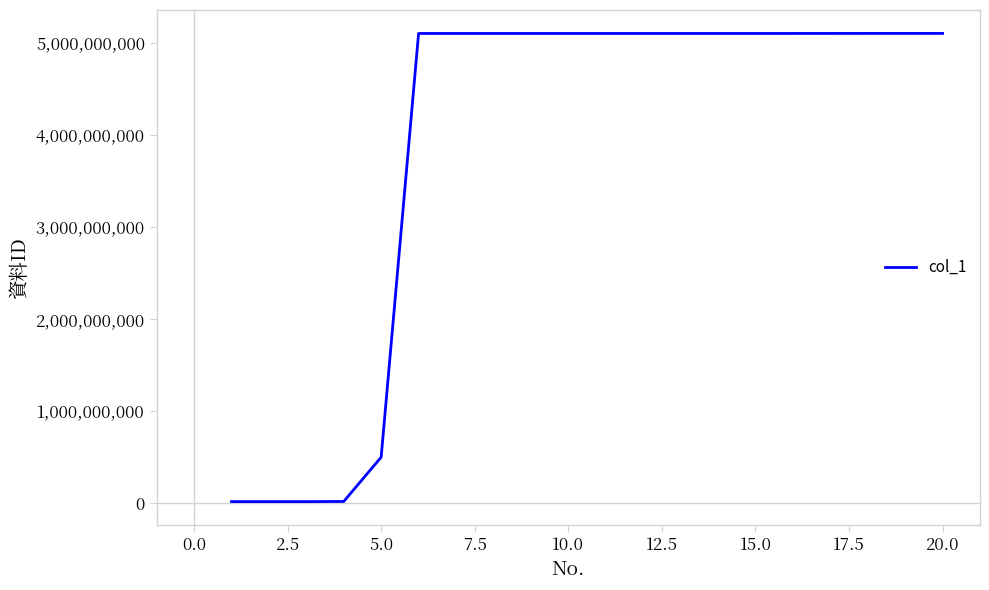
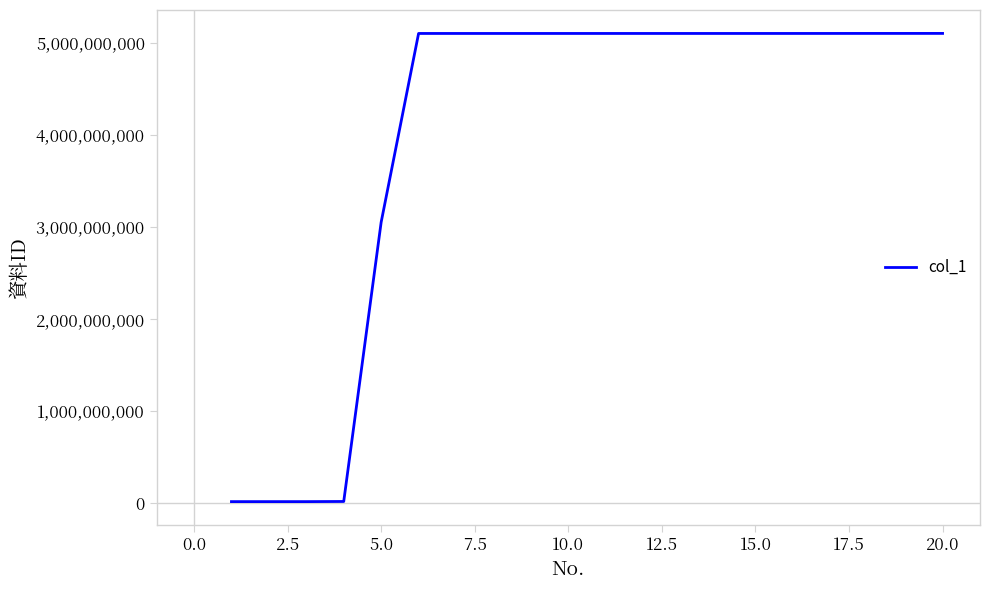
  {
-   "5.0": "500,000,000",
+   "5.0": "3,100,000,000",
    "10.0": "5,100,000,000",
    "15.0": "5,100,000,000",
    "20.0": "5,100,000,000"
  }
